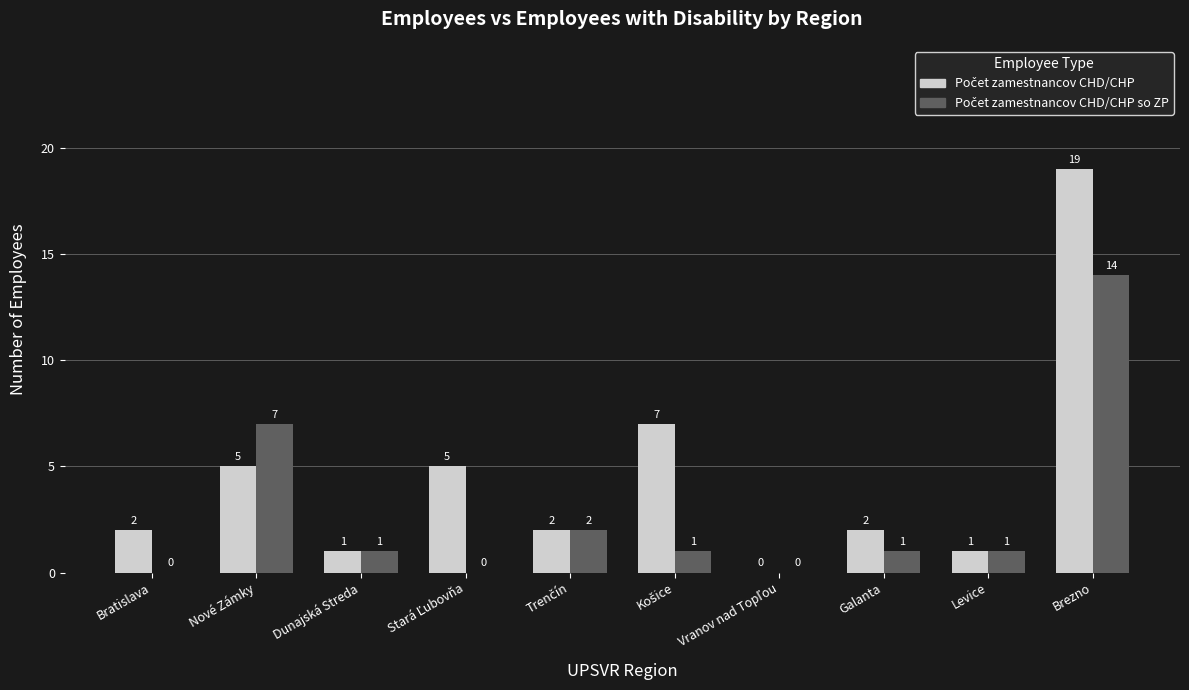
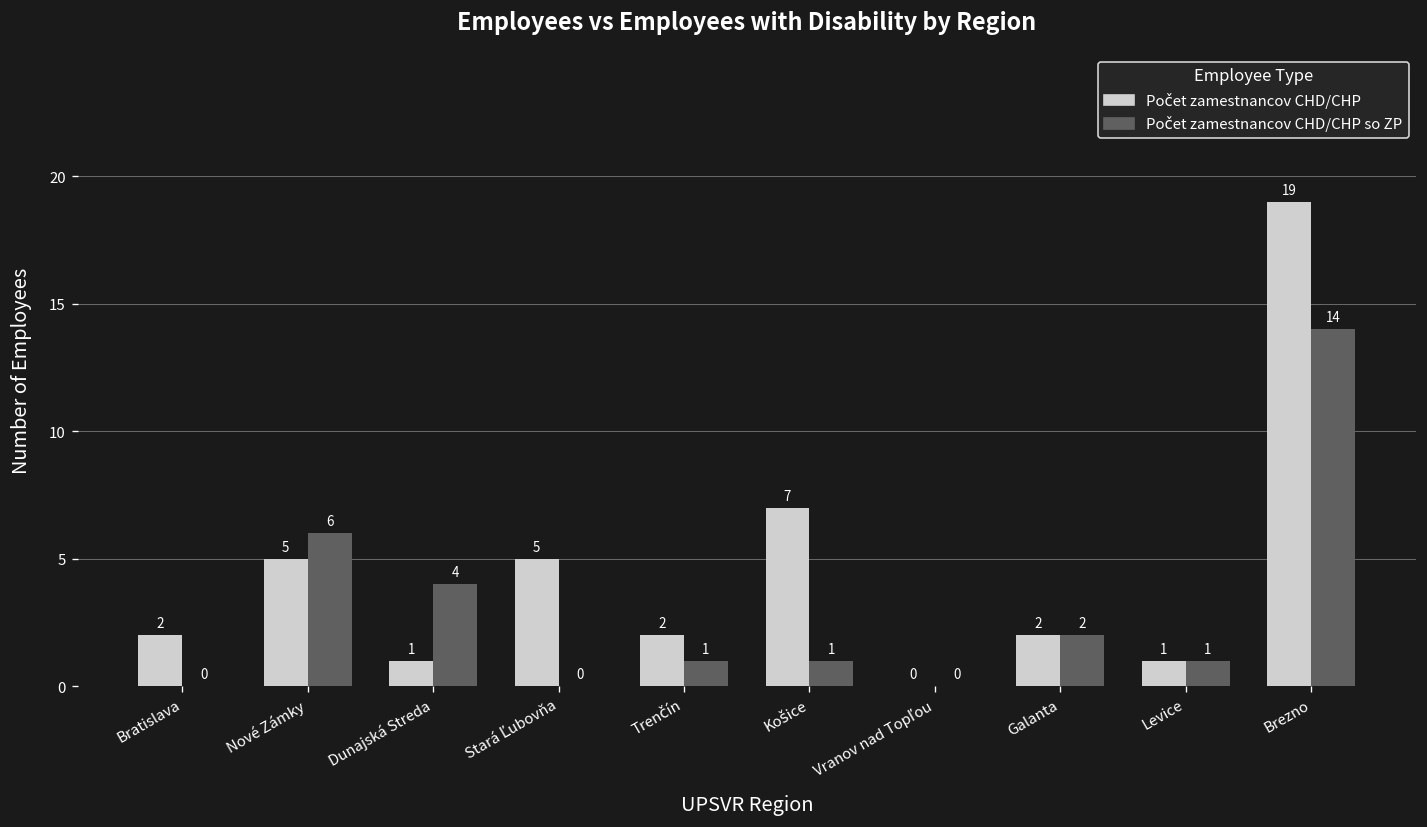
  {
    "Počet zamestnancov CHD/CHP": {
      "Bratislava": 2,
      "Nové Zámky": 5,
      "Dunajská Streda": 1,
      "Stará Ľubovňa": 5,
      "Trenčín": 2,
      "Košice": 7,
      "Vranov nad Topľou": 0,
      "Galanta": 2,
      "Levice": 1,
      "Brezno": 19
    },
    "Počet zamestnancov CHD/CHP so ZP": {
      "Bratislava": 0,
-     "Nové Zámky": 7,
-     "Dunajská Streda": 1,
+     "Nové Zámky": 6,
+     "Dunajská Streda": 4,
      "Stará Ľubovňa": 0,
-     "Trenčín": 2,
+     "Trenčín": 1,
      "Košice": 1,
      "Vranov nad Topľou": 0,
-     "Galanta": 1,
+     "Galanta": 2,
      "Levice": 1,
      "Brezno": 14
    }
  }
